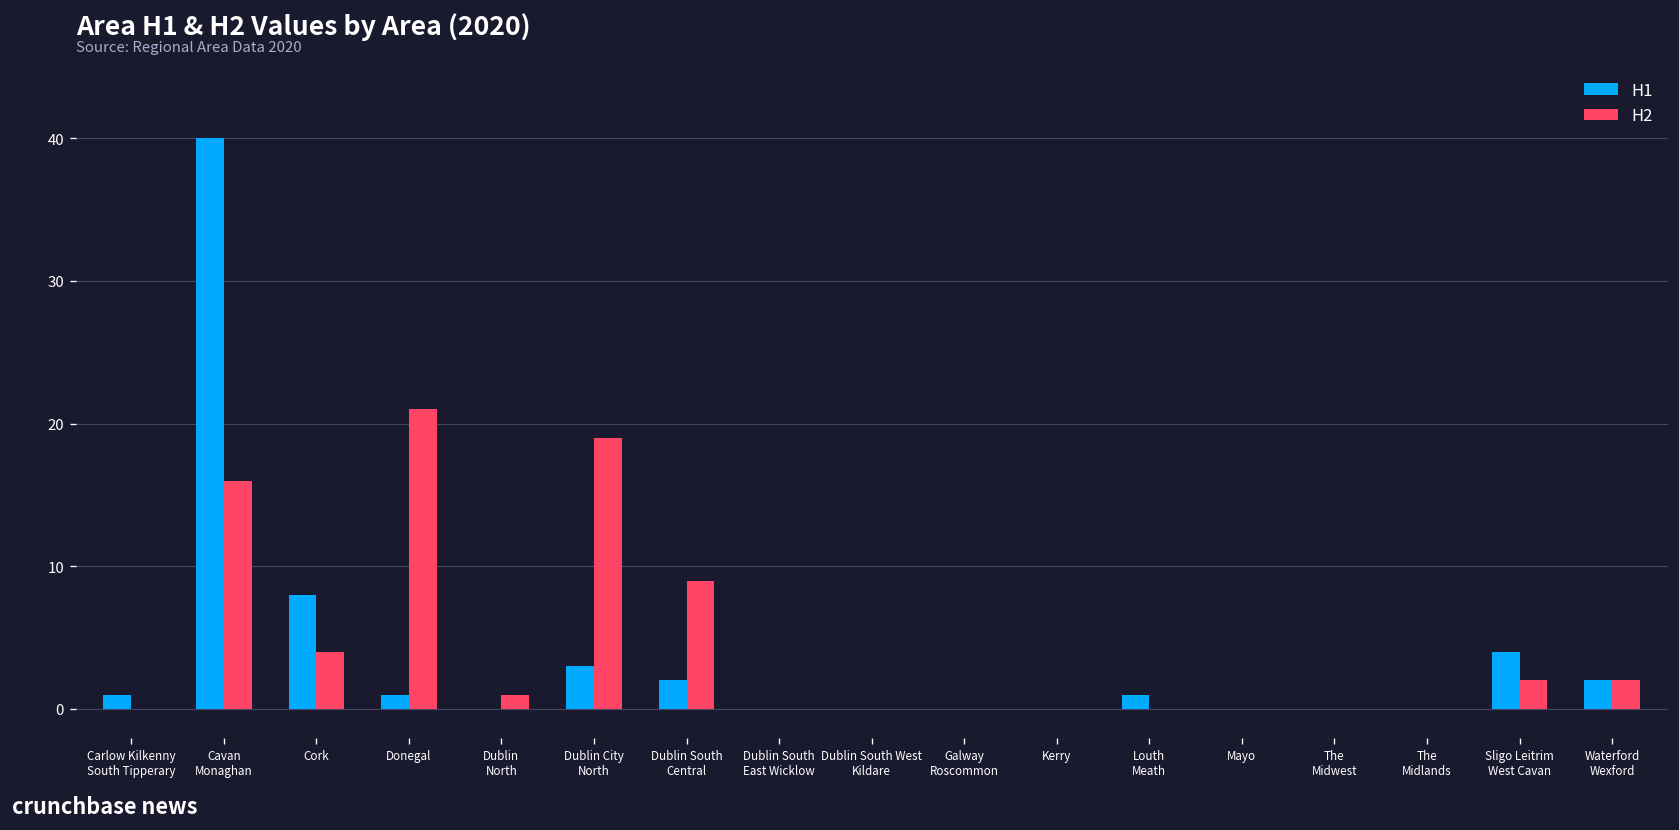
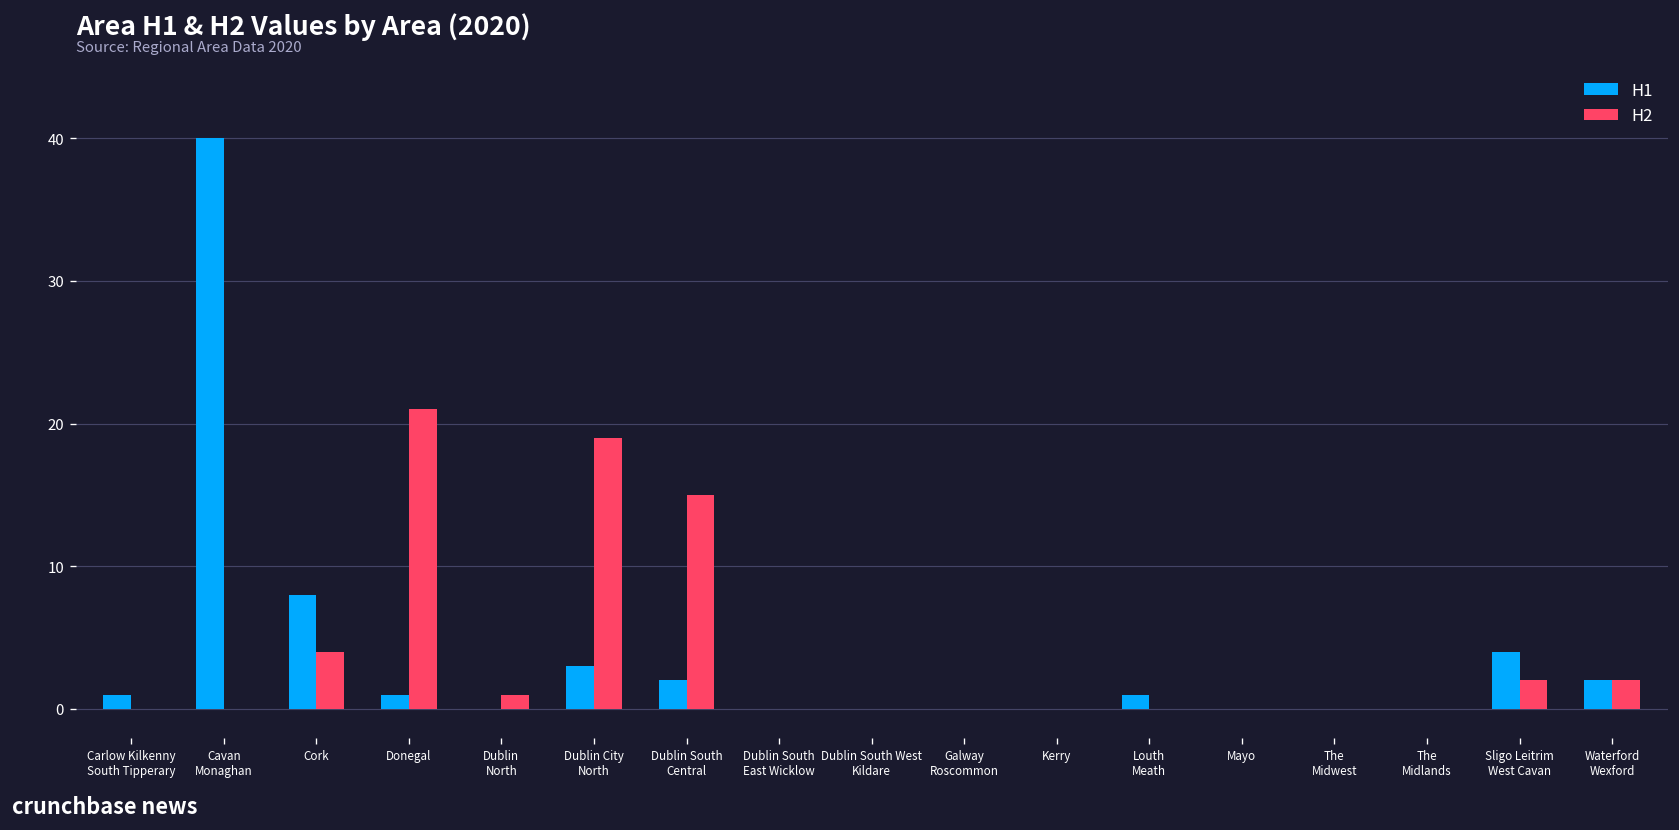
  {
    "H1": {
      "Carlow Kilkenny South Tipperary": 1,
      "Cavan Monaghan": 40,
      "Cork": 8,
      "Donegal": 1,
      "Dublin North": 0,
      "Dublin City North": 3,
      "Dublin South Central": 2,
      "Dublin South East Wicklow": 0,
      "Dublin South West Kildare": 0,
      "Galway Roscommon": 0,
      "Kerry": 0,
      "Louth Meath": 1,
      "Mayo": 0,
      "The Midwest": 0,
      "The Midlands": 0,
      "Sligo Leitrim West Cavan": 4,
      "Waterford Wexford": 2
    },
    "H2": {
      "Carlow Kilkenny South Tipperary": 0,
-     "Cavan Monaghan": 16,
+     "Cavan Monaghan": 0,
      "Cork": 4,
      "Donegal": 21,
      "Dublin North": 1,
      "Dublin City North": 19,
-     "Dublin South Central": 9,
+     "Dublin South Central": 15,
      "Dublin South East Wicklow": 0,
      "Dublin South West Kildare": 0,
      "Galway Roscommon": 0,
      "Kerry": 0,
      "Louth Meath": 0,
      "Mayo": 0,
      "The Midwest": 0,
      "The Midlands": 0,
      "Sligo Leitrim West Cavan": 2,
      "Waterford Wexford": 2
    }
  }
